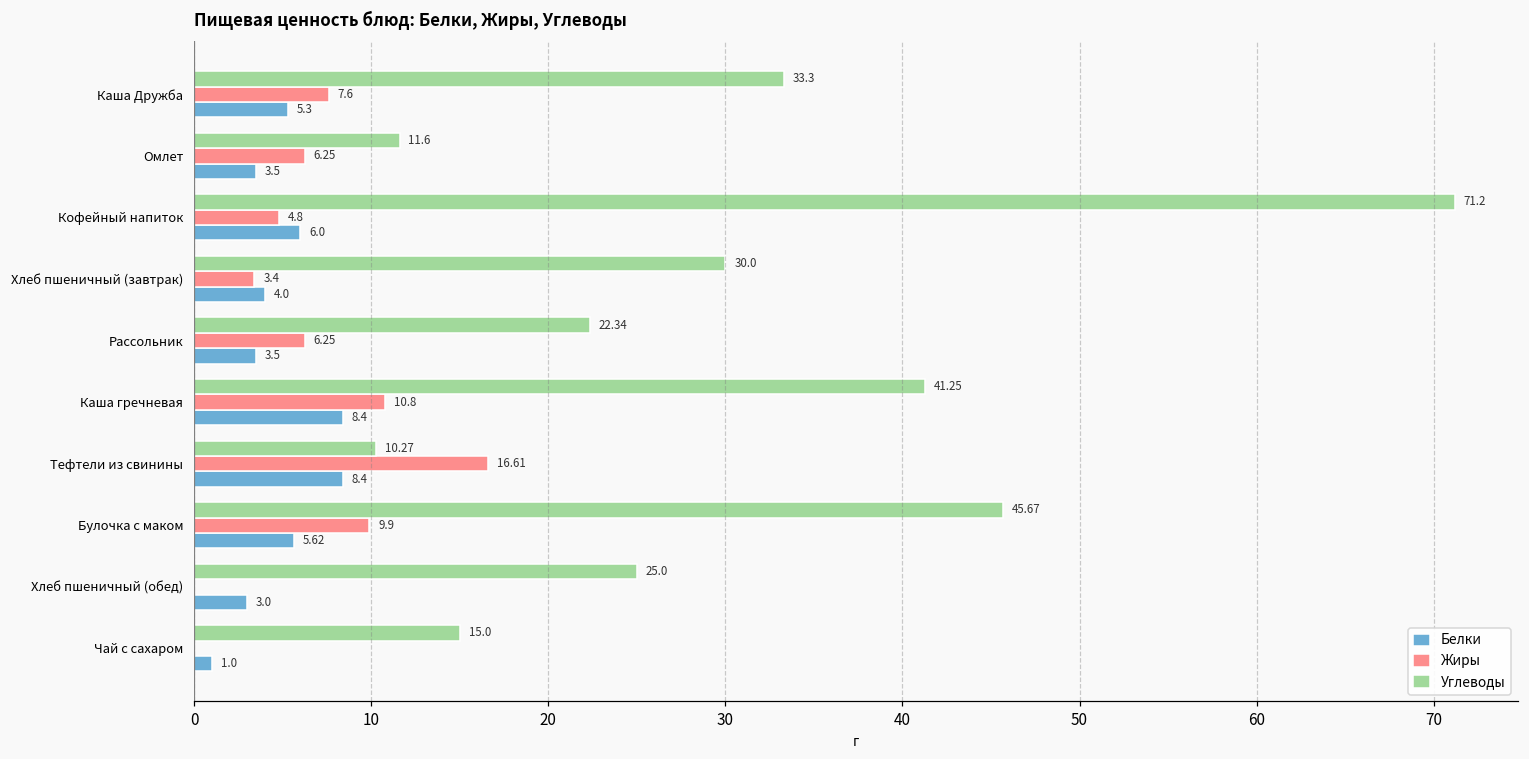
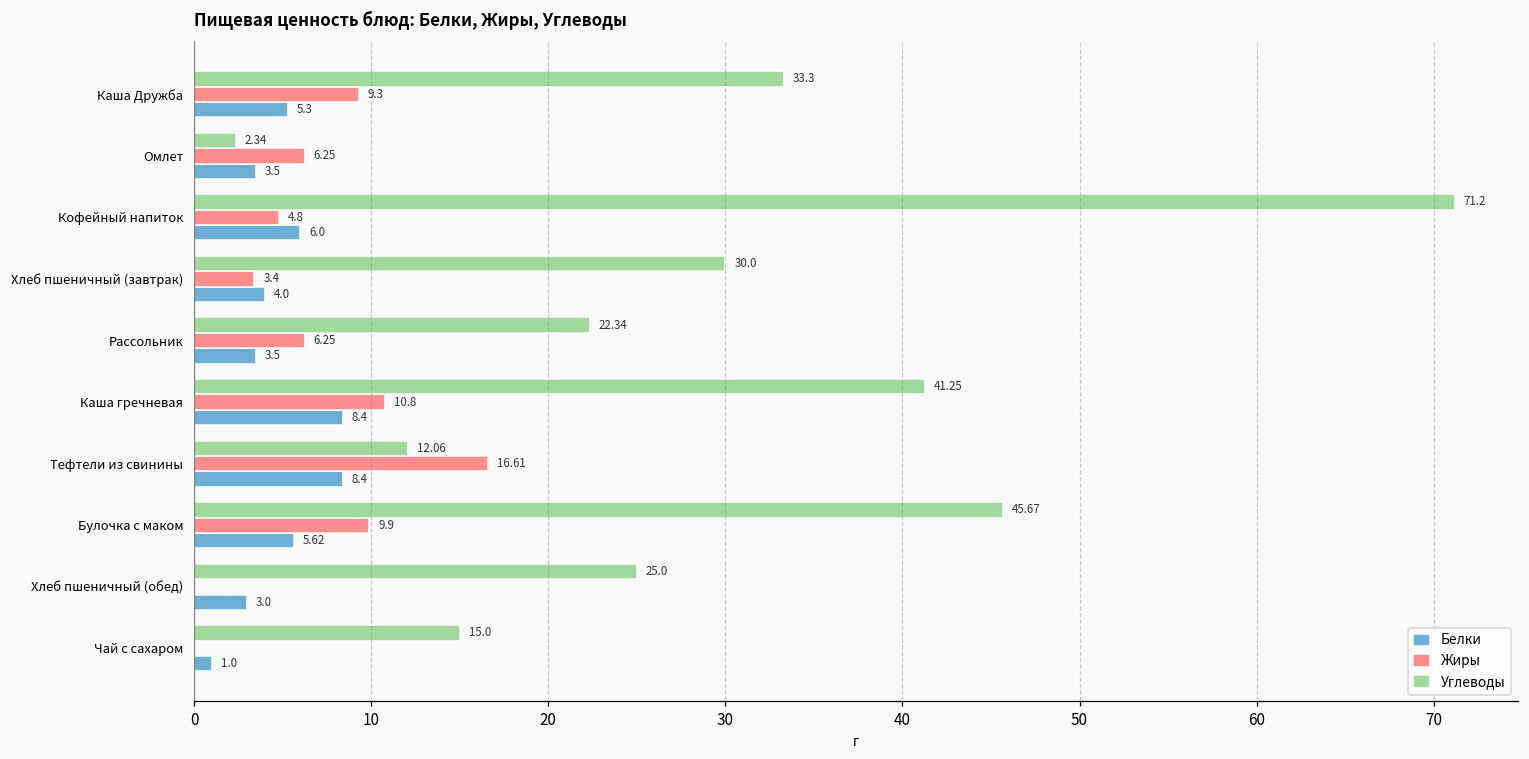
  {
    "Белки": {
      "Каша Дружба": 5.3,
      "Омлет": 3.5,
      "Кофейный напиток": 6.0,
      "Хлеб пшеничный (завтрак)": 4.0,
      "Рассольник": 3.5,
      "Каша гречневая": 8.4,
      "Тефтели из свинины": 8.4,
      "Булочка с маком": 5.62,
      "Хлеб пшеничный (обед)": 3.0,
      "Чай с сахаром": 1.0
    },
    "Жиры": {
-     "Каша Дружба": 7.6,
+     "Каша Дружба": 9.3,
      "Омлет": 6.25,
      "Кофейный напиток": 4.8,
      "Хлеб пшеничный (завтрак)": 3.4,
      "Рассольник": 6.25,
      "Каша гречневая": 10.8,
      "Тефтели из свинины": 16.61,
      "Булочка с маком": 9.9
    },
    "Углеводы": {
      "Каша Дружба": 33.3,
-     "Омлет": 11.6,
+     "Омлет": 2.34,
      "Кофейный напиток": 71.2,
      "Хлеб пшеничный (завтрак)": 30.0,
      "Рассольник": 22.34,
      "Каша гречневая": 41.25,
-     "Тефтели из свинины": 10.27,
+     "Тефтели из свинины": 12.06,
      "Булочка с маком": 45.67,
      "Хлеб пшеничный (обед)": 25.0,
      "Чай с сахаром": 15.0
    }
  }
